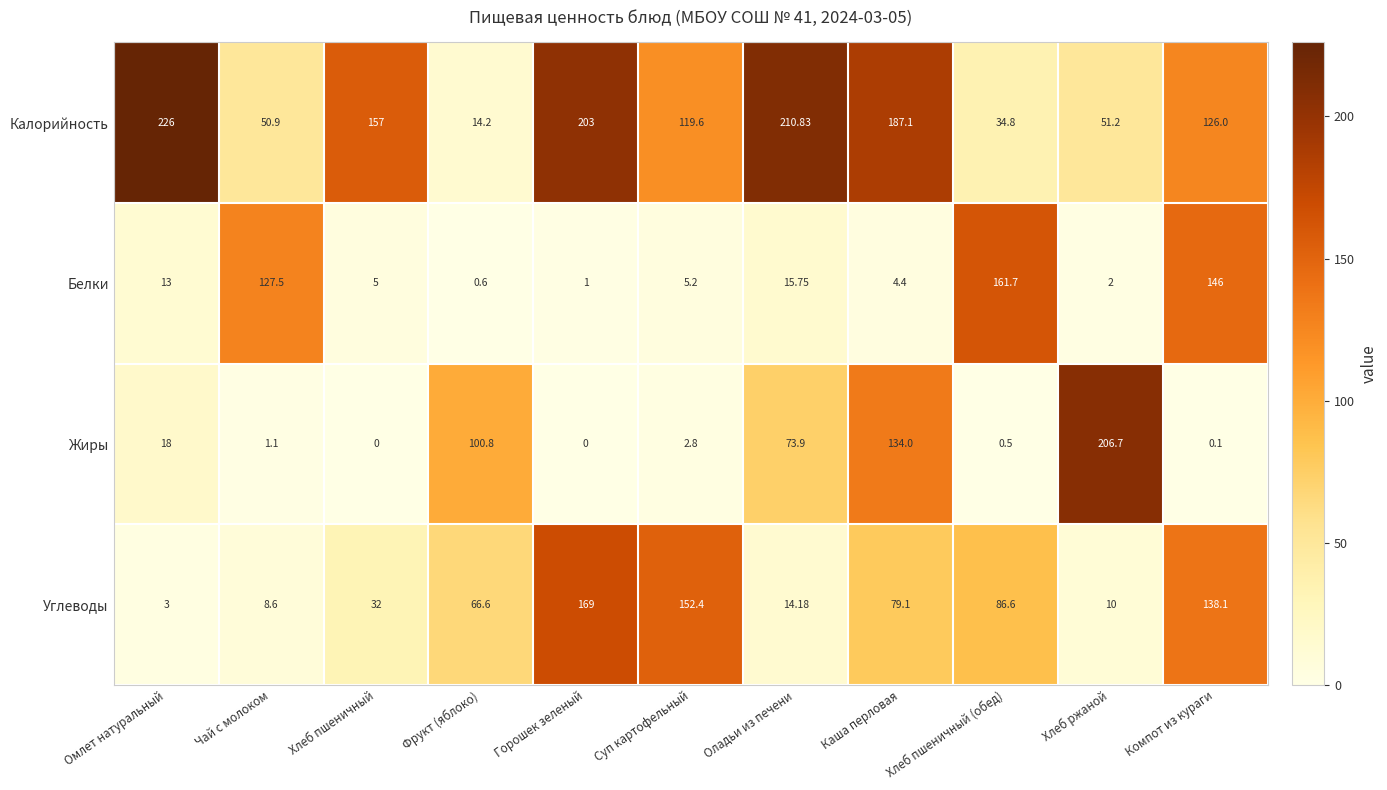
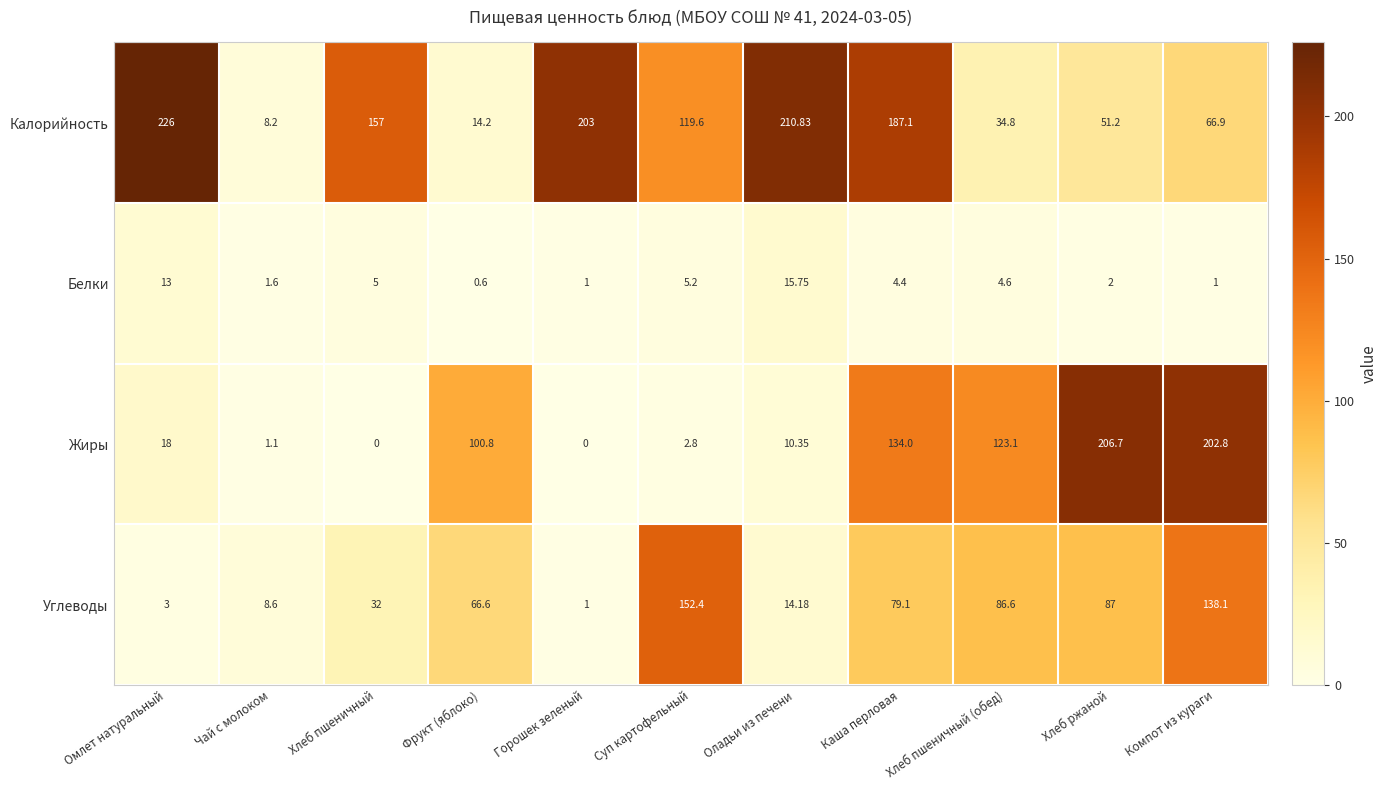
  {
    "Калорийность": {
      "Омлет натуральный": 226,
-     "Чай с молоком": 50.9,
+     "Чай с молоком": 8.2,
      "Хлеб пшеничный": 157,
      "Фрукт (яблоко)": 14.2,
      "Горошек зеленый": 203,
      "Суп картофельный": 119.6,
      "Оладьи из печени": 210.83,
      "Каша перловая": 187.1,
      "Хлеб пшеничный (обед)": 34.8,
      "Хлеб ржаной": 51.2,
-     "Компот из кураги": 126.0
+     "Компот из кураги": 66.9
    },
    "Белки": {
      "Омлет натуральный": 13,
-     "Чай с молоком": 127.5,
+     "Чай с молоком": 1.6,
      "Хлеб пшеничный": 5,
      "Фрукт (яблоко)": 0.6,
      "Горошек зеленый": 1,
      "Суп картофельный": 5.2,
      "Оладьи из печени": 15.75,
      "Каша перловая": 4.4,
-     "Хлеб пшеничный (обед)": 161.7,
+     "Хлеб пшеничный (обед)": 4.6,
      "Хлеб ржаной": 2,
-     "Компот из кураги": 146
+     "Компот из кураги": 1
    },
    "Жиры": {
      "Омлет натуральный": 18,
      "Чай с молоком": 1.1,
      "Хлеб пшеничный": 0,
      "Фрукт (яблоко)": 100.8,
      "Горошек зеленый": 0,
      "Суп картофельный": 2.8,
-     "Оладьи из печени": 73.9,
+     "Оладьи из печени": 10.35,
      "Каша перловая": 134.0,
-     "Хлеб пшеничный (обед)": 0.5,
+     "Хлеб пшеничный (обед)": 123.1,
      "Хлеб ржаной": 206.7,
-     "Компот из кураги": 0.1
+     "Компот из кураги": 202.8
    },
    "Углеводы": {
      "Омлет натуральный": 3,
      "Чай с молоком": 8.6,
      "Хлеб пшеничный": 32,
      "Фрукт (яблоко)": 66.6,
-     "Горошек зеленый": 169,
+     "Горошек зеленый": 1,
      "Суп картофельный": 152.4,
      "Оладьи из печени": 14.18,
      "Каша перловая": 79.1,
      "Хлеб пшеничный (обед)": 86.6,
-     "Хлеб ржаной": 10,
+     "Хлеб ржаной": 87,
      "Компот из кураги": 138.1
    }
  }
